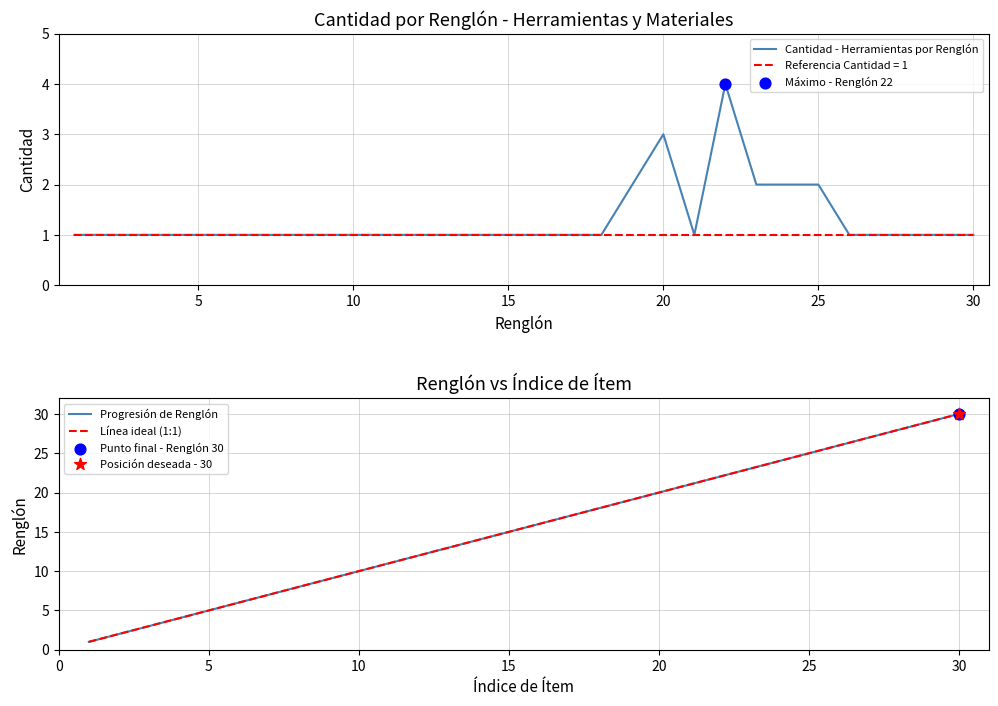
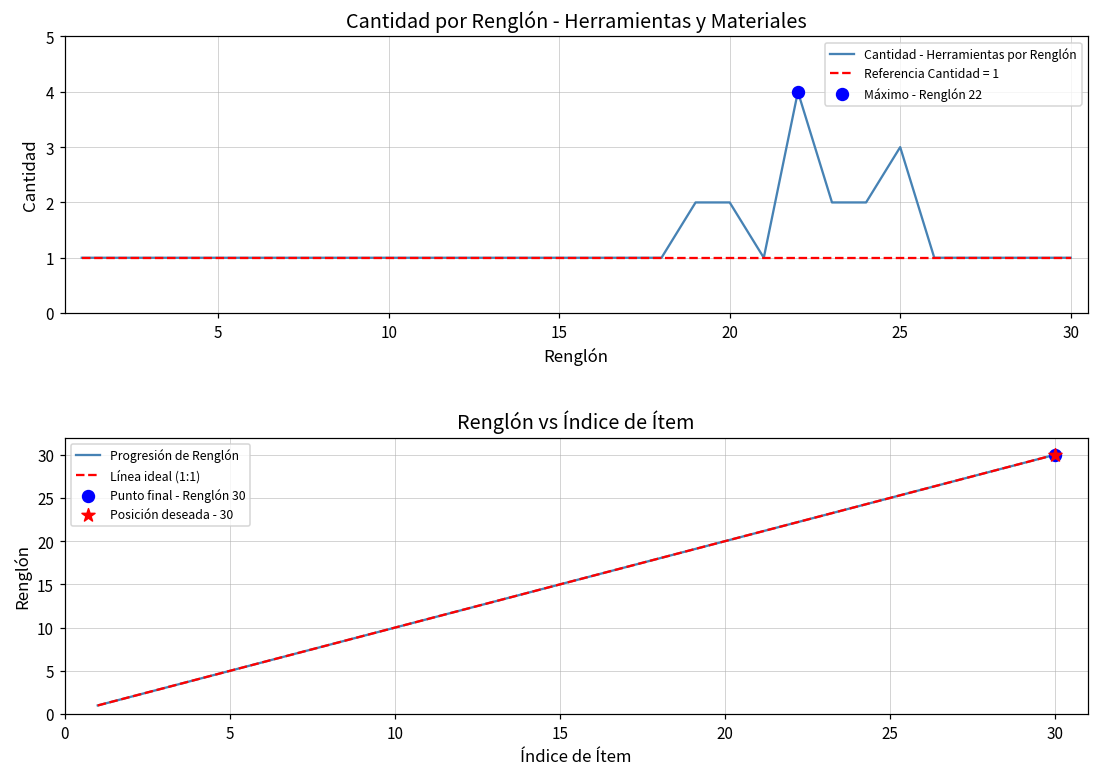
  {
    "Cantidad por Renglón - Herramientas y Materiales": {
      "Cantidad - Herramientas por Renglón": {
-       "20": 3,
-       "25": 2
+       "20": 2,
+       "25": 3
      },
      "Referencia Cantidad = 1": {
        "20": 1,
        "25": 1
      }
    }
  }
